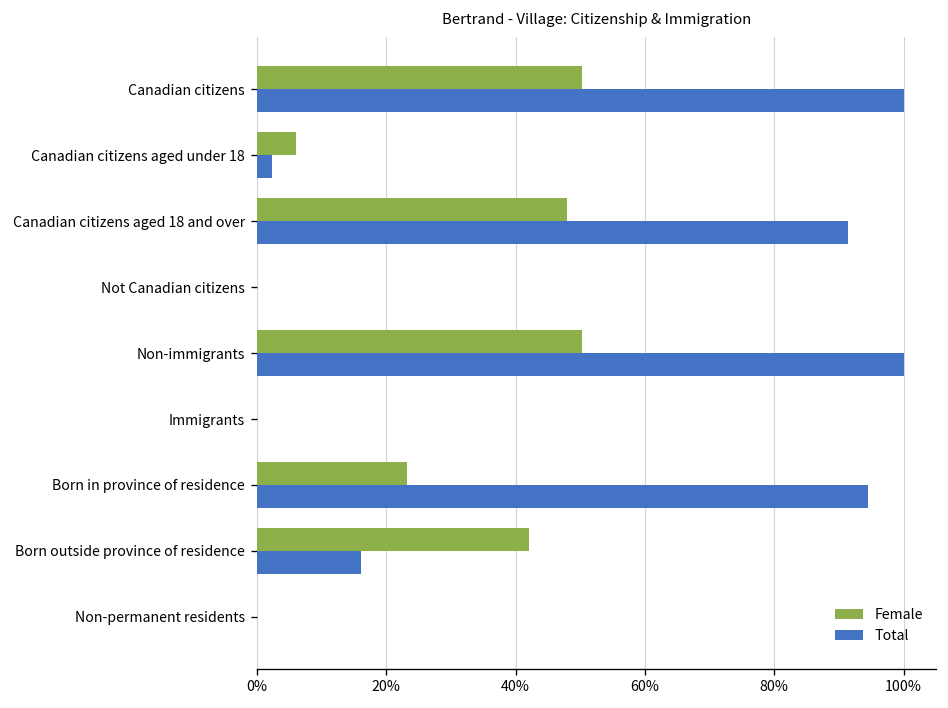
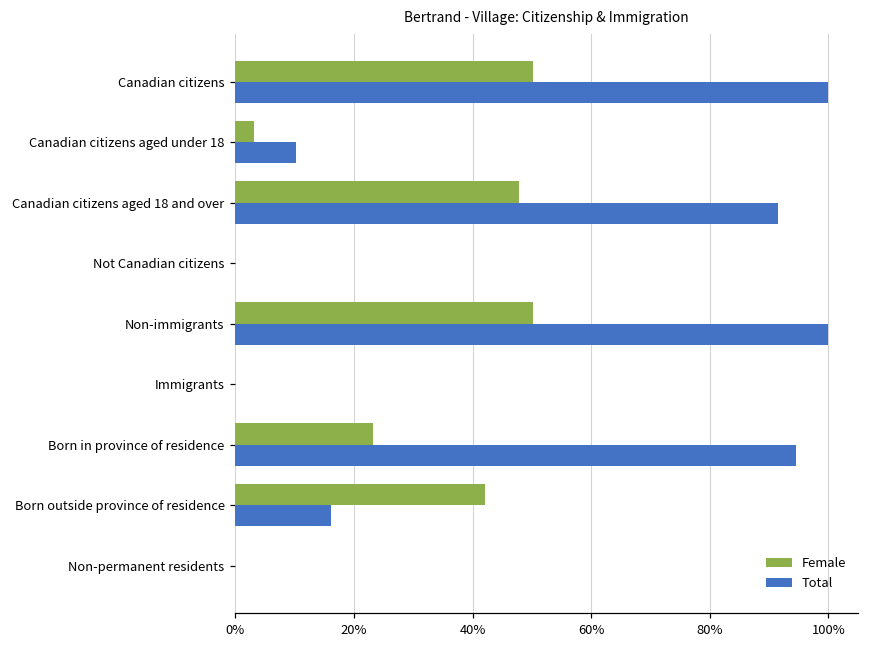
  {
    "Female": {
      "Canadian citizens": "50%",
-     "Canadian citizens aged under 18": "6%",
+     "Canadian citizens aged under 18": "3%",
      "Canadian citizens aged 18 and over": "48%",
      "Not Canadian citizens": "0%",
      "Non-immigrants": "50%",
      "Immigrants": "0%",
      "Born in province of residence": "23%",
      "Born outside province of residence": "42%",
      "Non-permanent residents": "0%"
    },
    "Total": {
      "Canadian citizens": "100%",
-     "Canadian citizens aged under 18": "2%",
+     "Canadian citizens aged under 18": "10%",
      "Canadian citizens aged 18 and over": "91%",
      "Not Canadian citizens": "0%",
      "Non-immigrants": "100%",
      "Immigrants": "0%",
      "Born in province of residence": "95%",
      "Born outside province of residence": "16%",
      "Non-permanent residents": "0%"
    }
  }
